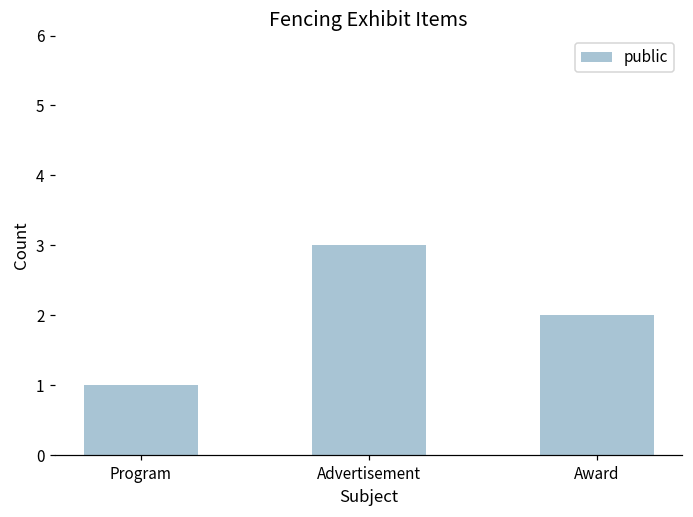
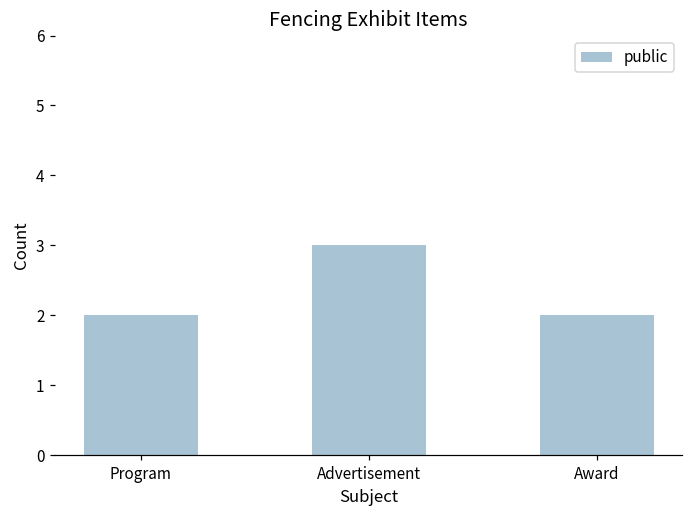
  {
-   "Program": 1,
+   "Program": 2,
    "Advertisement": 3,
    "Award": 2
  }
